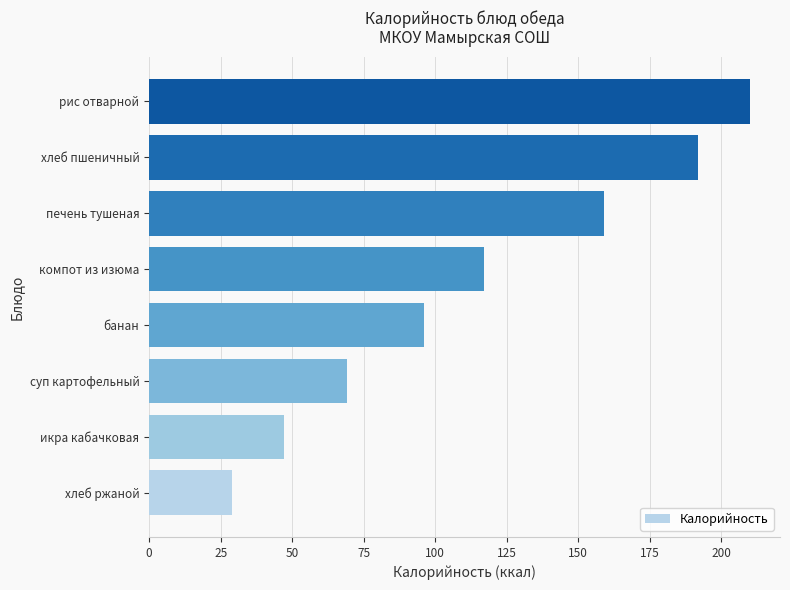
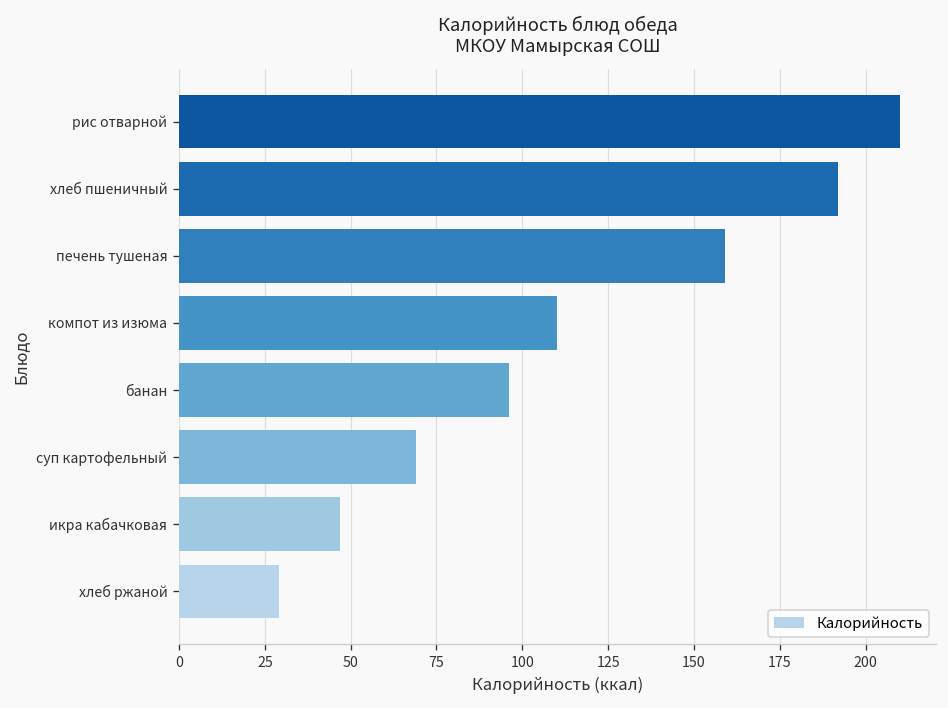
  {
    "рис отварной": 210,
    "хлеб пшеничный": 192,
    "печень тушеная": 159,
-   "компот из изюма": 117,
+   "компот из изюма": 110,
    "банан": 96,
    "суп картофельный": 69,
    "икра кабачковая": 47,
    "хлеб ржаной": 29
  }
